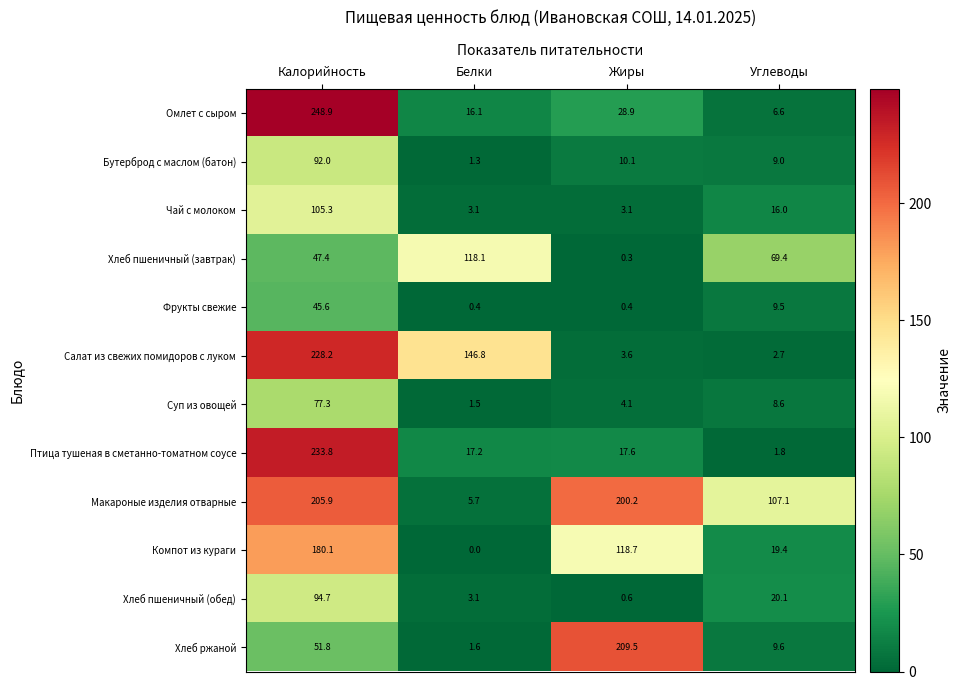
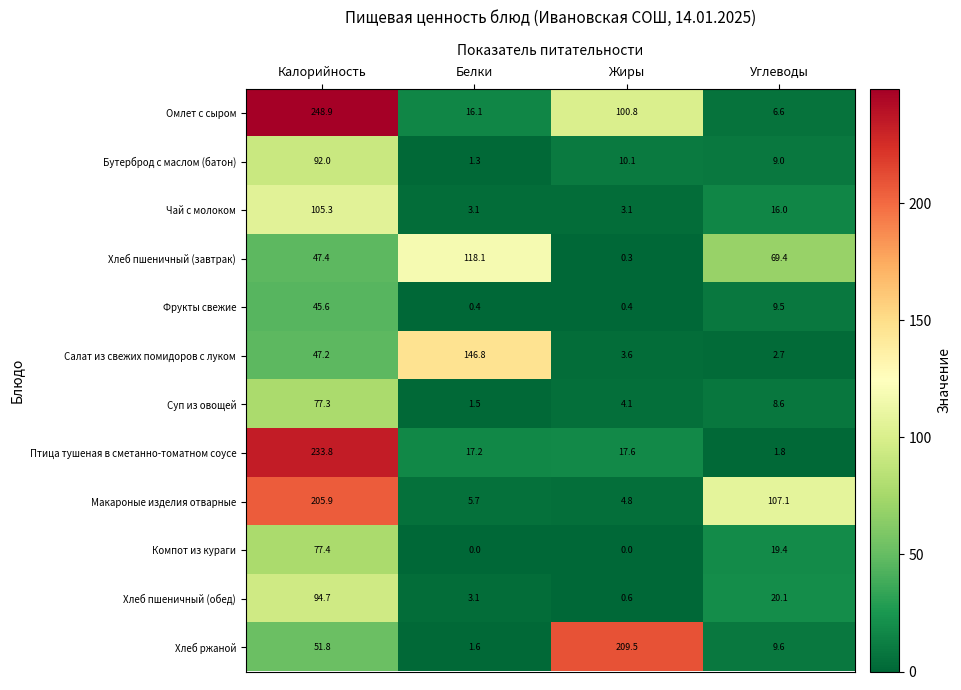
  {
    "Омлет с сыром": {
      "Калорийность": 248.9,
      "Белки": 16.1,
-     "Жиры": 28.9,
+     "Жиры": 100.8,
      "Углеводы": 6.6
    },
    "Бутерброд с маслом (батон)": {
      "Калорийность": 92.0,
      "Белки": 1.3,
      "Жиры": 10.1,
      "Углеводы": 9.0
    },
    "Чай с молоком": {
      "Калорийность": 105.3,
      "Белки": 3.1,
      "Жиры": 3.1,
      "Углеводы": 16.0
    },
    "Хлеб пшеничный (завтрак)": {
      "Калорийность": 47.4,
      "Белки": 118.1,
      "Жиры": 0.3,
      "Углеводы": 69.4
    },
    "Фрукты свежие": {
      "Калорийность": 45.6,
      "Белки": 0.4,
      "Жиры": 0.4,
      "Углеводы": 9.5
    },
    "Салат из свежих помидоров с луком": {
-     "Калорийность": 228.2,
+     "Калорийность": 47.2,
      "Белки": 146.8,
      "Жиры": 3.6,
      "Углеводы": 2.7
    },
    "Суп из овощей": {
      "Калорийность": 77.3,
      "Белки": 1.5,
      "Жиры": 4.1,
      "Углеводы": 8.6
    },
    "Птица тушеная в сметанно-томатном соусе": {
      "Калорийность": 233.8,
      "Белки": 17.2,
      "Жиры": 17.6,
      "Углеводы": 1.8
    },
    "Макароные изделия отварные": {
      "Калорийность": 205.9,
      "Белки": 5.7,
-     "Жиры": 200.2,
+     "Жиры": 4.8,
      "Углеводы": 107.1
    },
    "Компот из кураги": {
-     "Калорийность": 180.1,
+     "Калорийность": 77.4,
      "Белки": 0.0,
-     "Жиры": 118.7,
+     "Жиры": 0.0,
      "Углеводы": 19.4
    },
    "Хлеб пшеничный (обед)": {
      "Калорийность": 94.7,
      "Белки": 3.1,
      "Жиры": 0.6,
      "Углеводы": 20.1
    },
    "Хлеб ржаной": {
      "Калорийность": 51.8,
      "Белки": 1.6,
      "Жиры": 209.5,
      "Углеводы": 9.6
    }
  }
